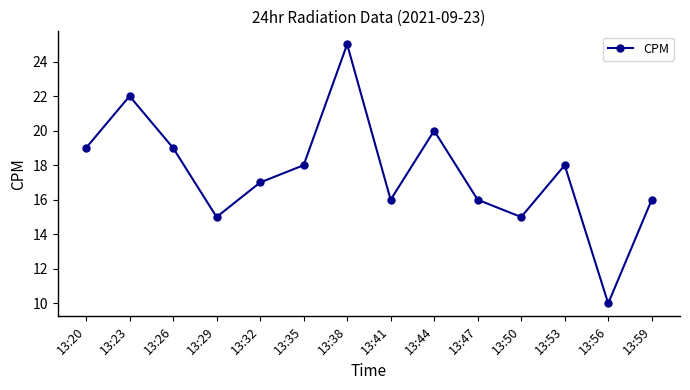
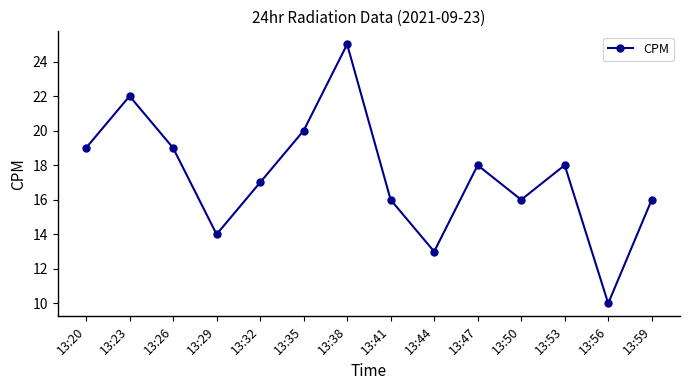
  {
    "13:20": 19,
    "13:23": 22,
    "13:26": 19,
-   "13:29": 15,
+   "13:29": 14,
    "13:32": 17,
-   "13:35": 18,
+   "13:35": 20,
    "13:38": 25,
    "13:41": 16,
-   "13:44": 20,
-   "13:47": 16,
-   "13:50": 15,
+   "13:44": 13,
+   "13:47": 18,
+   "13:50": 16,
    "13:53": 18,
    "13:56": 10,
    "13:59": 16
  }
